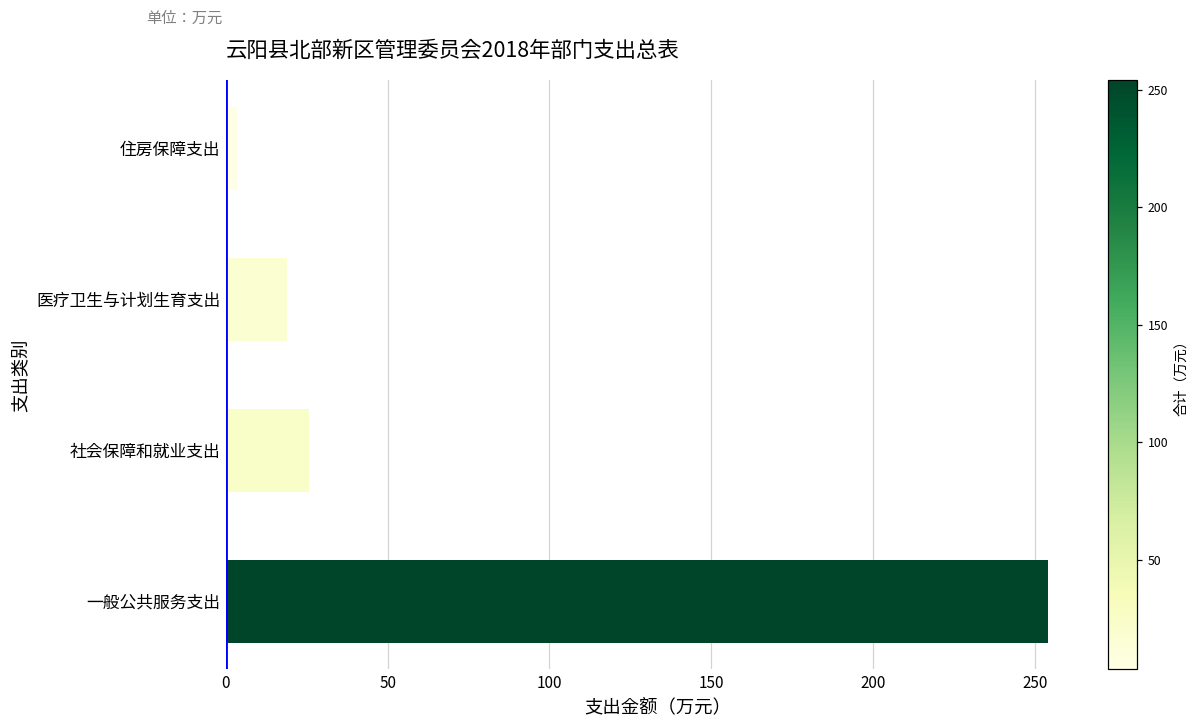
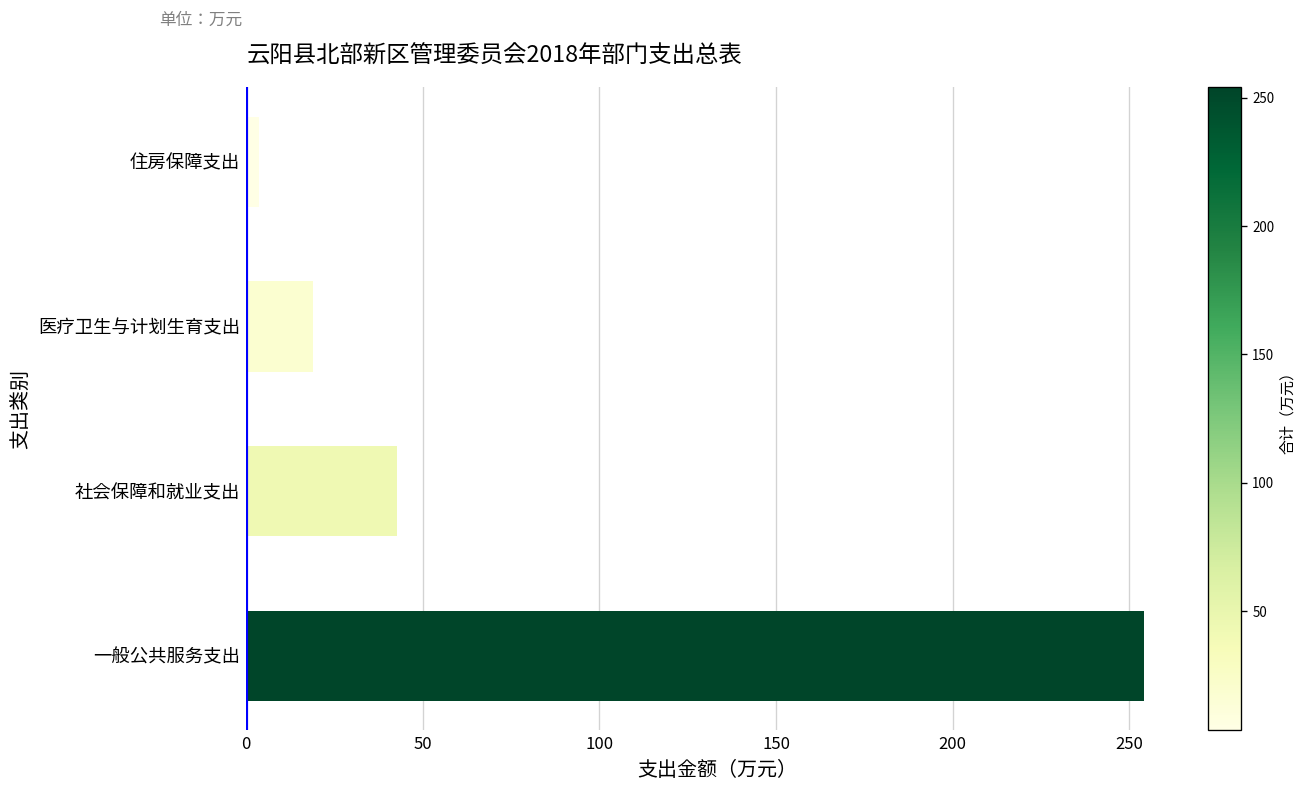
  {
    "住房保障支出": 4,
    "医疗卫生与计划生育支出": 19,
-   "社会保障和就业支出": 26,
+   "社会保障和就业支出": 43,
    "一般公共服务支出": 254
  }
